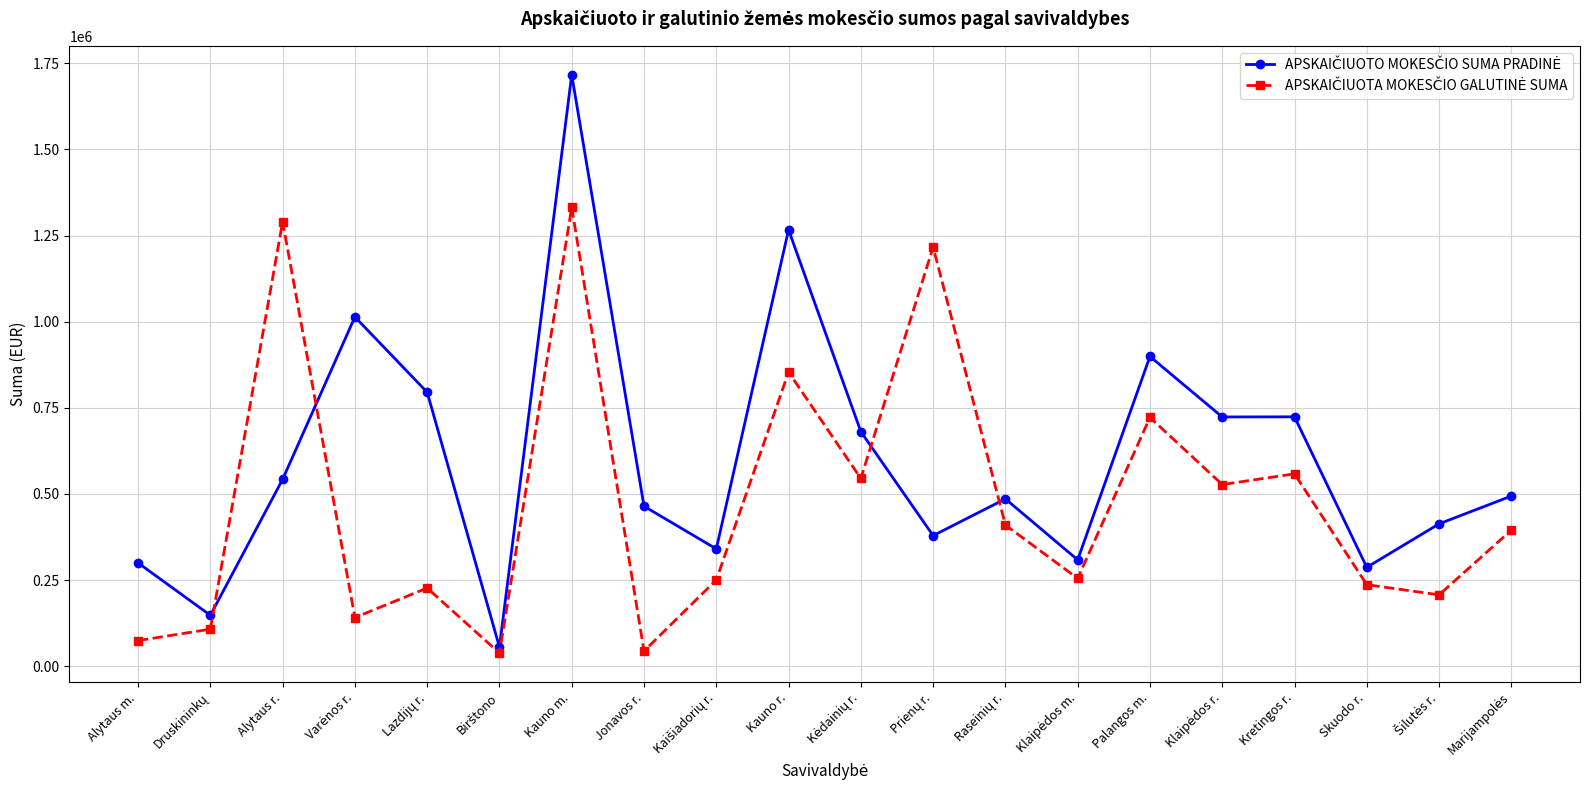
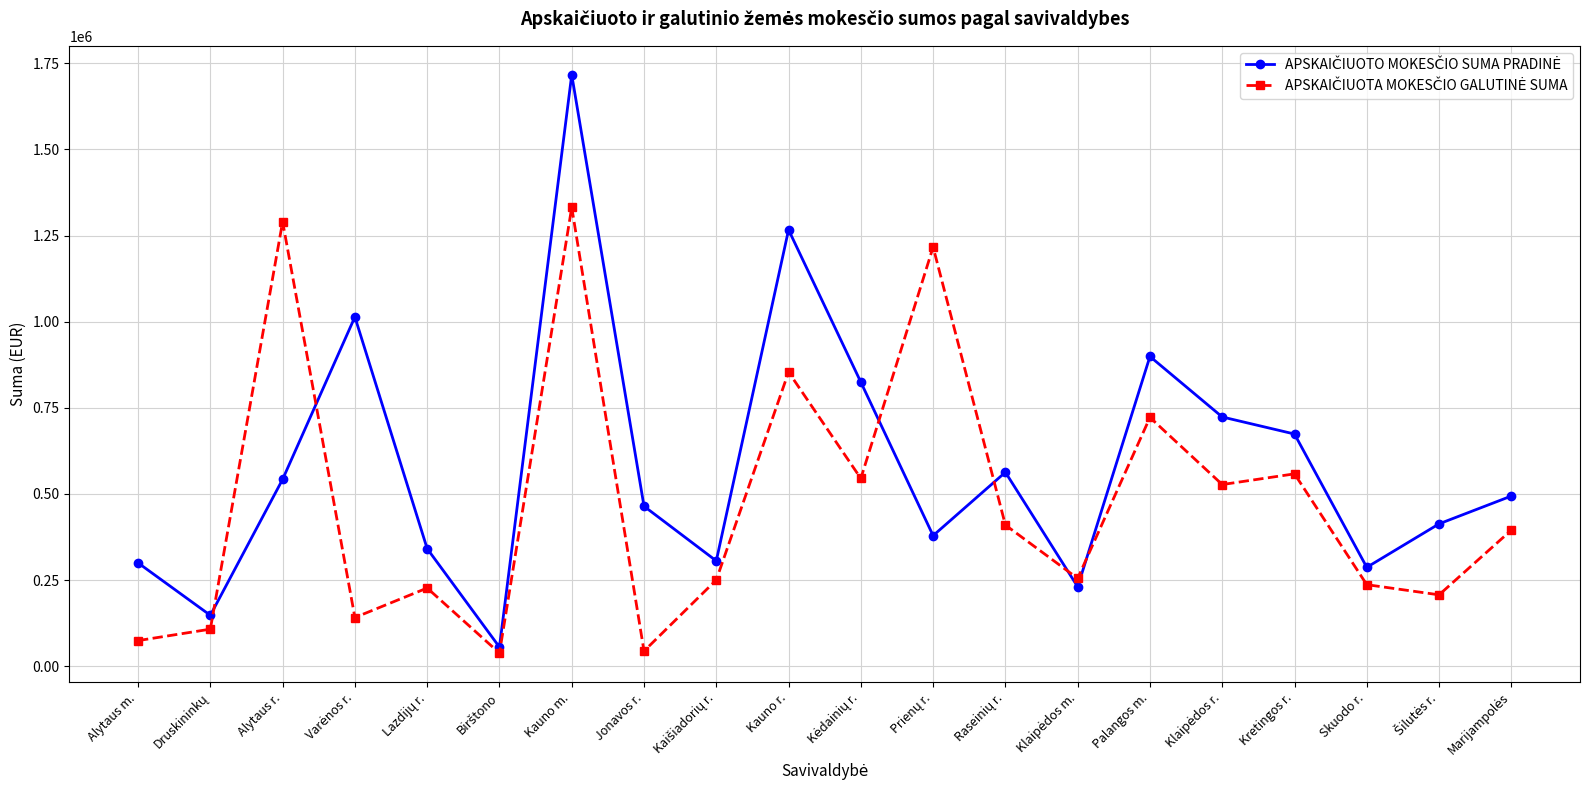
  {
    "APSKAIČIUOTO MOKESČIO SUMA PRADINĖ": {
      "Alytaus m.": 300000,
      "Druskininkų": 150000,
      "Alytaus r.": 540000,
      "Varėnos r.": 1010000,
-     "Lazdijų r.": 800000,
+     "Lazdijų r.": 340000,
      "Birštono": 60000,
      "Kauno m.": 1720000,
      "Jonavos r.": 460000,
-     "Kaišiadorių r.": 340000,
+     "Kaišiadorių r.": 310000,
      "Kauno r.": 1270000,
-     "Kėdainių r.": 680000,
+     "Kėdainių r.": 820000,
      "Prienų r.": 380000,
-     "Raseinių r.": 490000,
-     "Klaipėdos m.": 310000,
+     "Raseinių r.": 560000,
+     "Klaipėdos m.": 230000,
      "Palangos m.": 900000,
      "Klaipėdos r.": 720000,
-     "Kretingos r.": 720000,
+     "Kretingos r.": 670000,
      "Skuodo r.": 290000,
      "Šilutės r.": 410000,
      "Marijampolės": 490000
    },
    "APSKAIČIUOTA MOKESČIO GALUTINĖ SUMA": {
      "Alytaus m.": 70000,
      "Druskininkų": 110000,
      "Alytaus r.": 1290000,
      "Varėnos r.": 140000,
      "Lazdijų r.": 230000,
      "Birštono": 40000,
      "Kauno m.": 1330000,
      "Jonavos r.": 40000,
      "Kaišiadorių r.": 250000,
      "Kauno r.": 850000,
      "Kėdainių r.": 540000,
      "Prienų r.": 1220000,
      "Raseinių r.": 410000,
      "Klaipėdos m.": 250000,
      "Palangos m.": 720000,
      "Klaipėdos r.": 530000,
      "Kretingos r.": 560000,
      "Skuodo r.": 240000,
      "Šilutės r.": 210000,
      "Marijampolės": 400000
    }
  }
